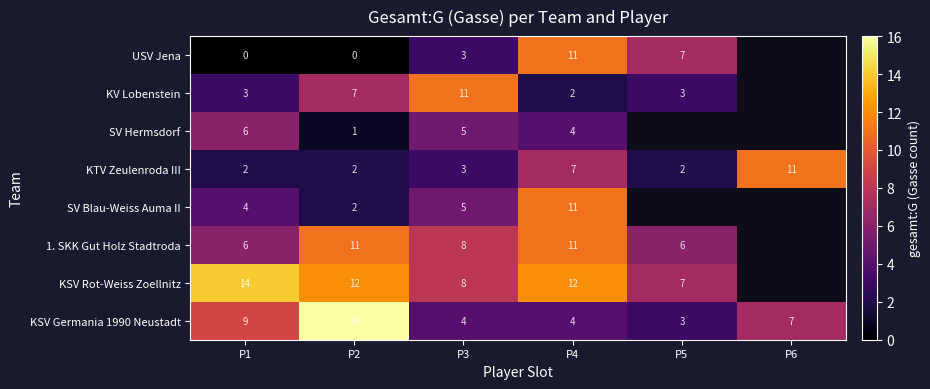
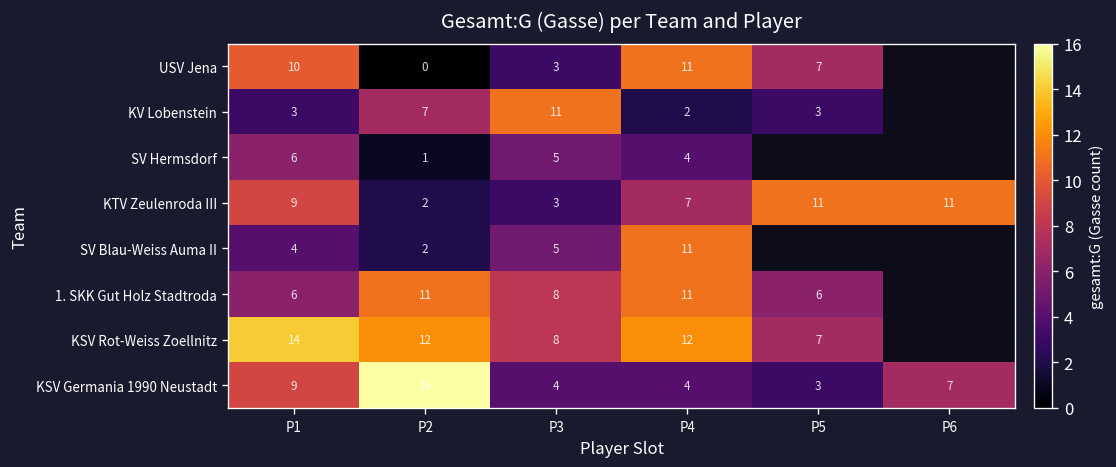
  {
    "USV Jena": {
-     "P1": 0,
+     "P1": 10,
      "P2": 0,
      "P3": 3,
      "P4": 11,
      "P5": 7
    },
    "KV Lobenstein": {
      "P1": 3,
      "P2": 7,
      "P3": 11,
      "P4": 2,
      "P5": 3
    },
    "SV Hermsdorf": {
      "P1": 6,
      "P2": 1,
      "P3": 5,
      "P4": 4
    },
    "KTV Zeulenroda III": {
-     "P1": 2,
+     "P1": 9,
      "P2": 2,
      "P3": 3,
      "P4": 7,
-     "P5": 2,
+     "P5": 11,
      "P6": 11
    },
    "SV Blau-Weiss Auma II": {
      "P1": 4,
      "P2": 2,
      "P3": 5,
      "P4": 11
    },
    "1. SKK Gut Holz Stadtroda": {
      "P1": 6,
      "P2": 11,
      "P3": 8,
      "P4": 11,
      "P5": 6
    },
    "KSV Rot-Weiss Zoellnitz": {
      "P1": 14,
      "P2": 12,
      "P3": 8,
      "P4": 12,
      "P5": 7
    },
    "KSV Germania 1990 Neustadt": {
      "P1": 9,
      "P2": 16,
      "P3": 4,
      "P4": 4,
      "P5": 3,
      "P6": 7
    }
  }
